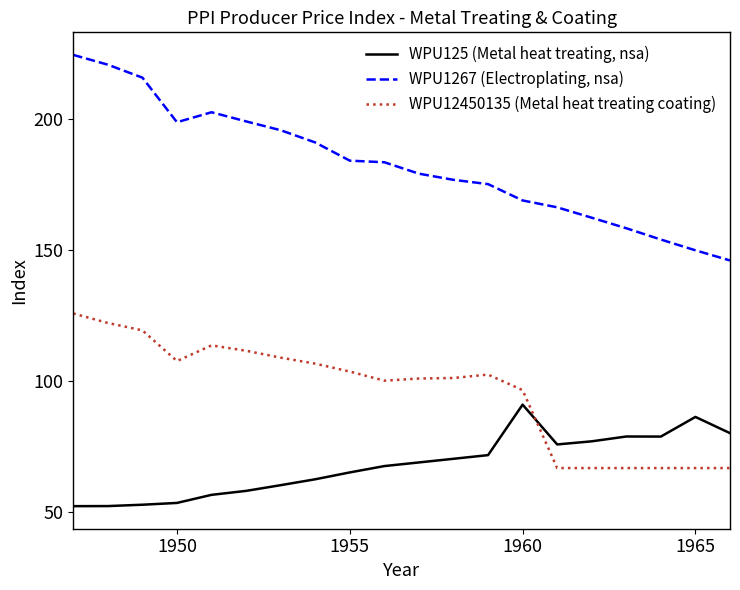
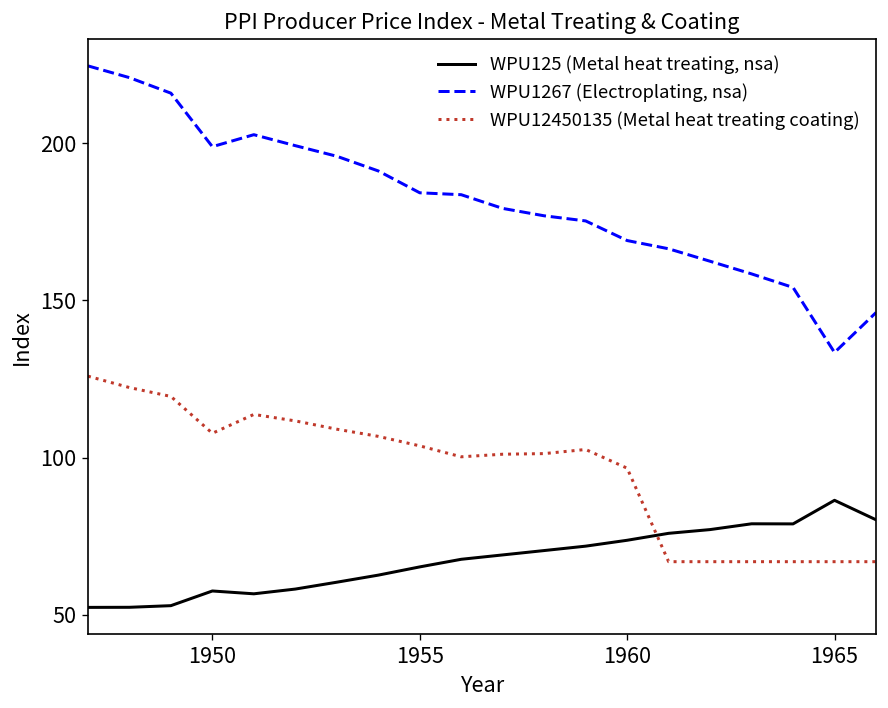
  {
    "WPU125 (Metal heat treating, nsa)": {
-     "1950": 54,
+     "1950": 58,
      "1955": 65,
-     "1960": 91,
+     "1960": 74,
      "1965": 86
    },
    "WPU1267 (Electroplating, nsa)": {
      "1950": 199,
      "1955": 184,
      "1960": 169,
-     "1965": 150
+     "1965": 133
    },
    "WPU12450135 (Metal heat treating coating)": {
      "1950": 108,
      "1955": 104,
      "1960": 97,
      "1965": 67
    }
  }
